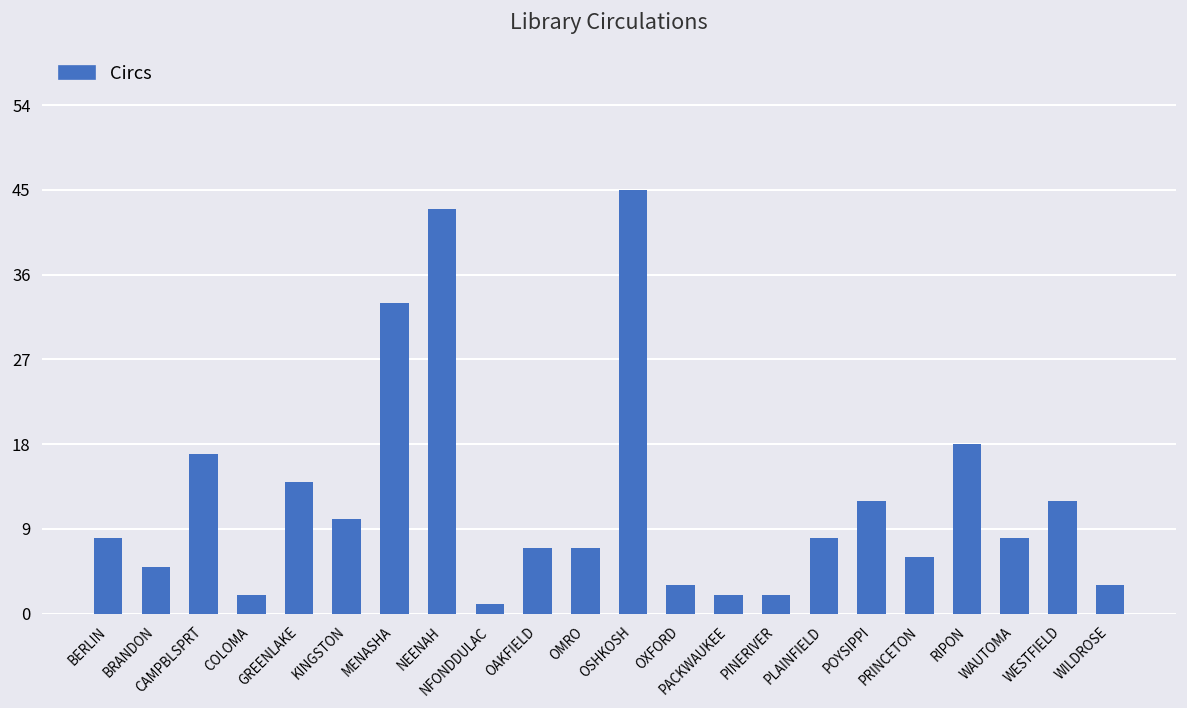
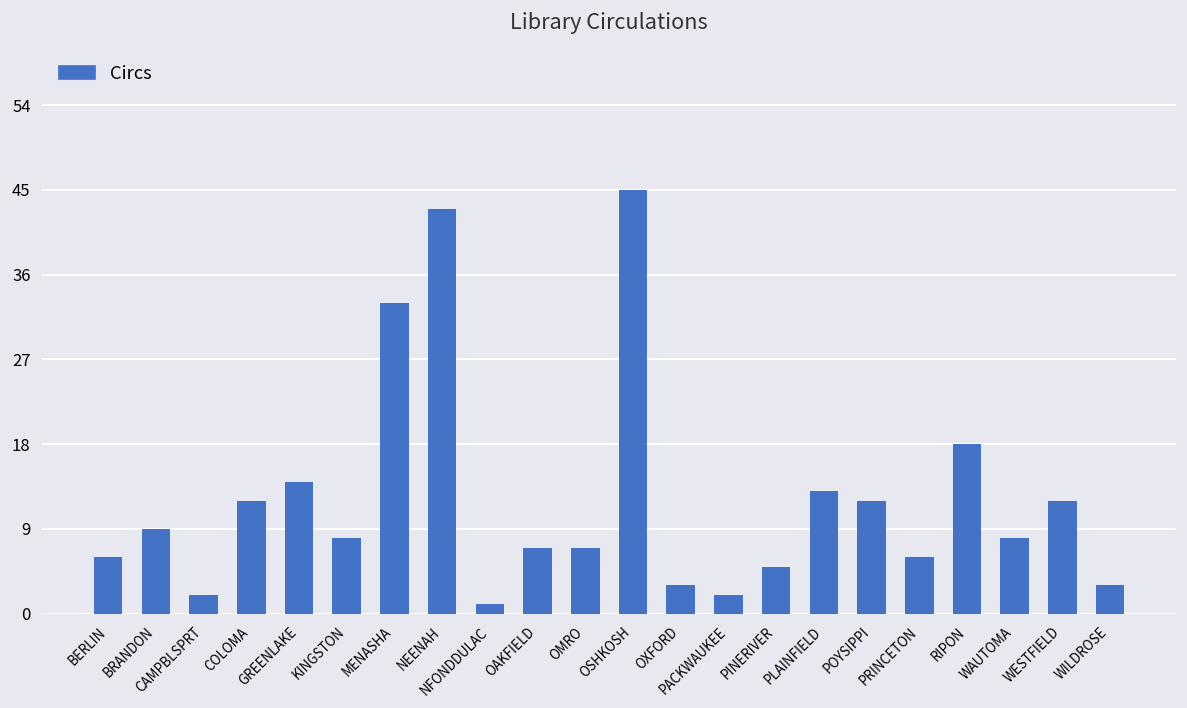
  {
-   "BERLIN": 8,
-   "BRANDON": 5,
-   "CAMPBLSPRT": 17,
-   "COLOMA": 2,
+   "BERLIN": 6,
+   "BRANDON": 9,
+   "CAMPBLSPRT": 2,
+   "COLOMA": 12,
    "GREENLAKE": 14,
-   "KINGSTON": 10,
+   "KINGSTON": 8,
    "MENASHA": 33,
    "NEENAH": 43,
    "NFONDDULAC": 1,
    "OAKFIELD": 7,
    "OMRO": 7,
    "OSHKOSH": 45,
    "OXFORD": 3,
    "PACKWAUKEE": 2,
-   "PINERIVER": 2,
-   "PLAINFIELD": 8,
+   "PINERIVER": 5,
+   "PLAINFIELD": 13,
    "POYSIPPI": 12,
    "PRINCETON": 6,
    "RIPON": 18,
    "WAUTOMA": 8,
    "WESTFIELD": 12,
    "WILDROSE": 3
  }
